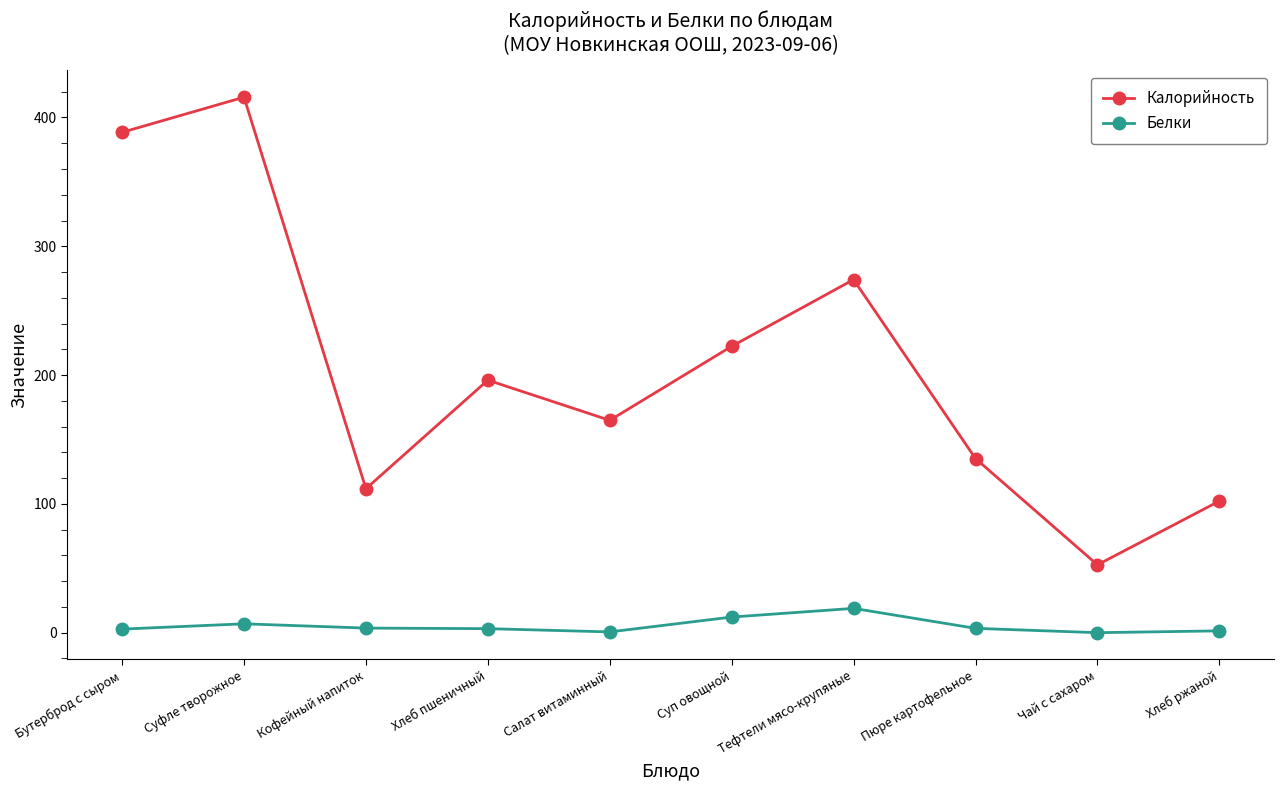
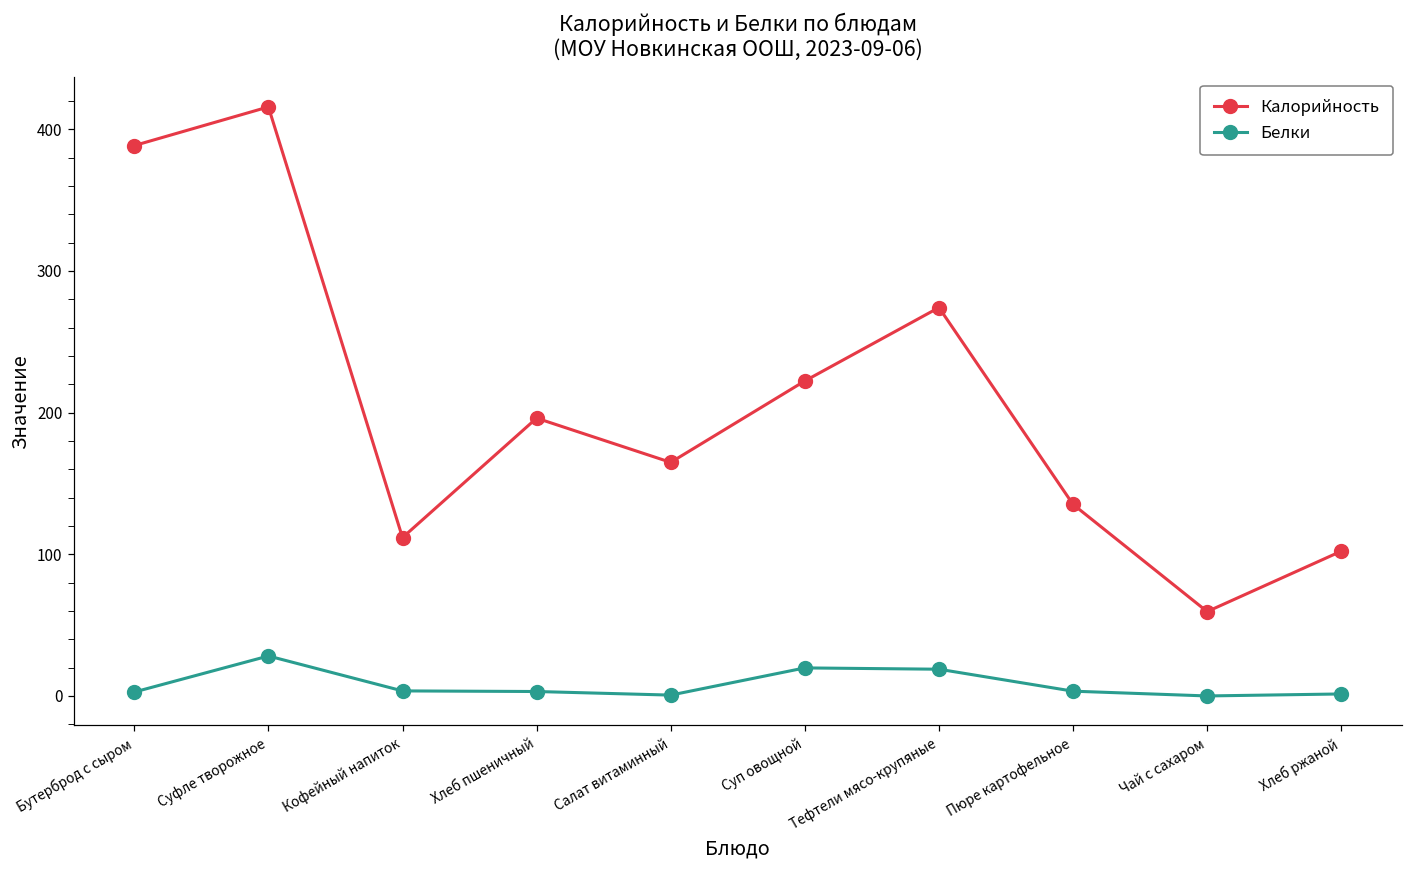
  {
    "Калорийность": {
      "Бутерброд с сыром": 388,
      "Суфле творожное": 416,
      "Кофейный напиток": 112,
      "Хлеб пшеничный": 196,
      "Салат витаминный": 165,
      "Суп овощной": 222,
      "Тефтели мясо-крупяные": 274,
      "Пюре картофельное": 135,
-     "Чай с сахаром": 53,
+     "Чай с сахаром": 60,
      "Хлеб ржаной": 102
    },
    "Белки": {
      "Бутерброд с сыром": 3,
-     "Суфле творожное": 7,
+     "Суфле творожное": 28,
      "Кофейный напиток": 4,
      "Хлеб пшеничный": 3,
      "Салат витаминный": 1,
-     "Суп овощной": 12,
+     "Суп овощной": 20,
      "Тефтели мясо-крупяные": 19,
      "Пюре картофельное": 3,
      "Чай с сахаром": 0,
      "Хлеб ржаной": 1
    }
  }
